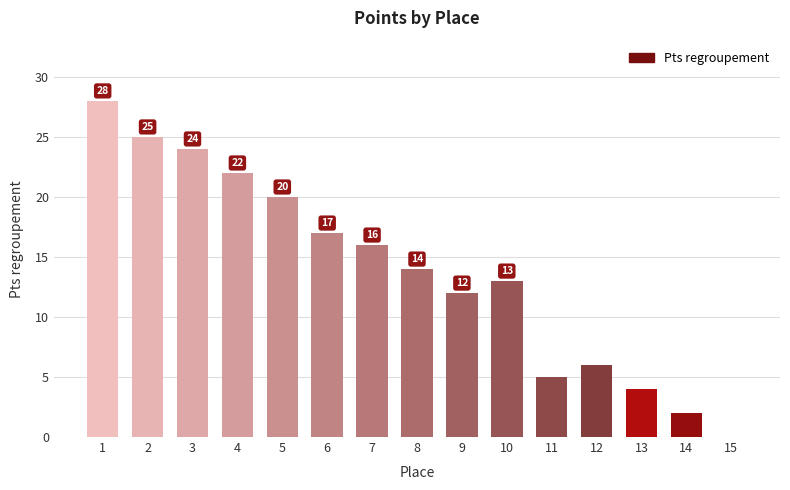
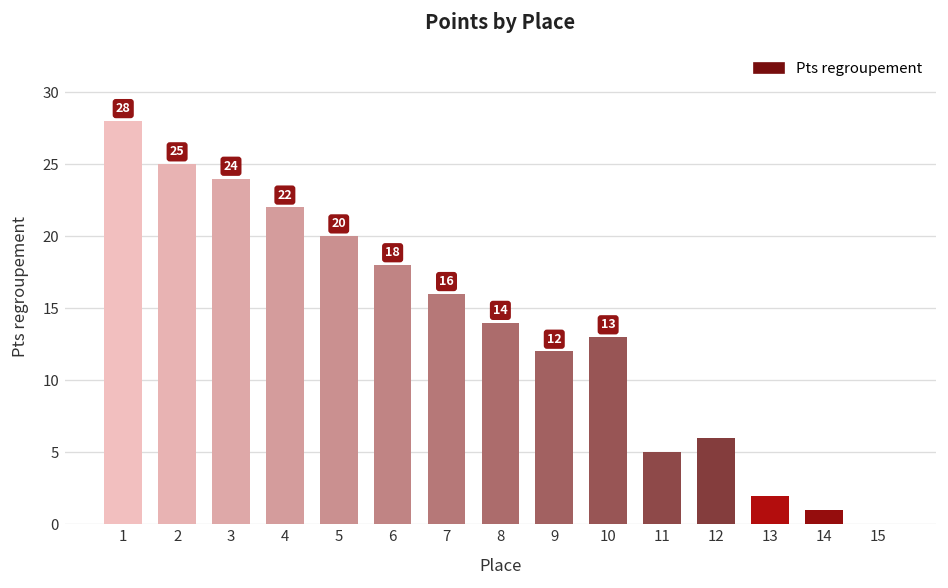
  {
-   "6": 17,
-   "13": 4,
-   "14": 2
+   "6": 18,
+   "13": 2,
+   "14": 1
  }
